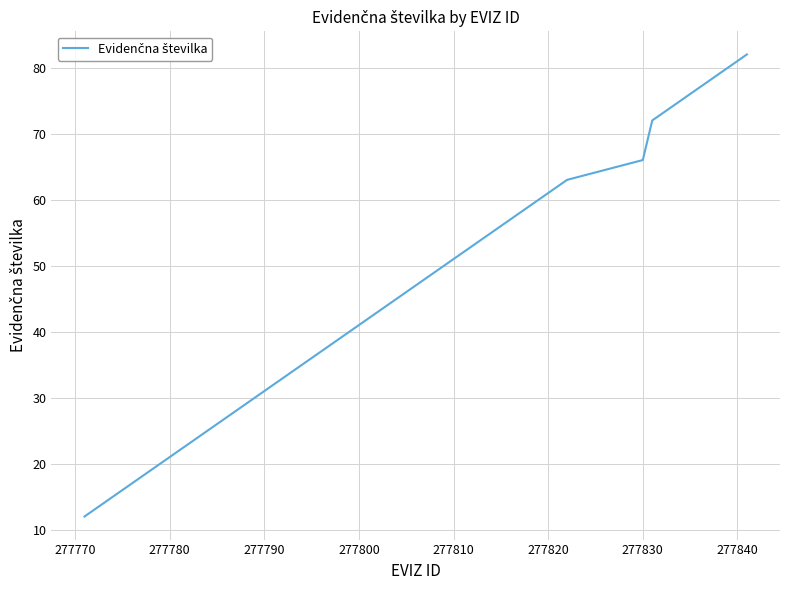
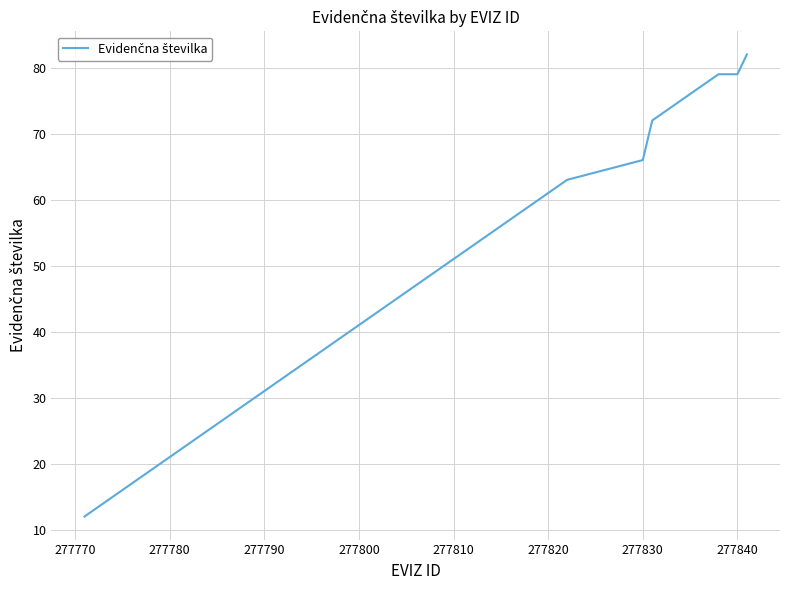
  {
    "277830": 66,
-   "277840": 81
+   "277840": 79
  }
